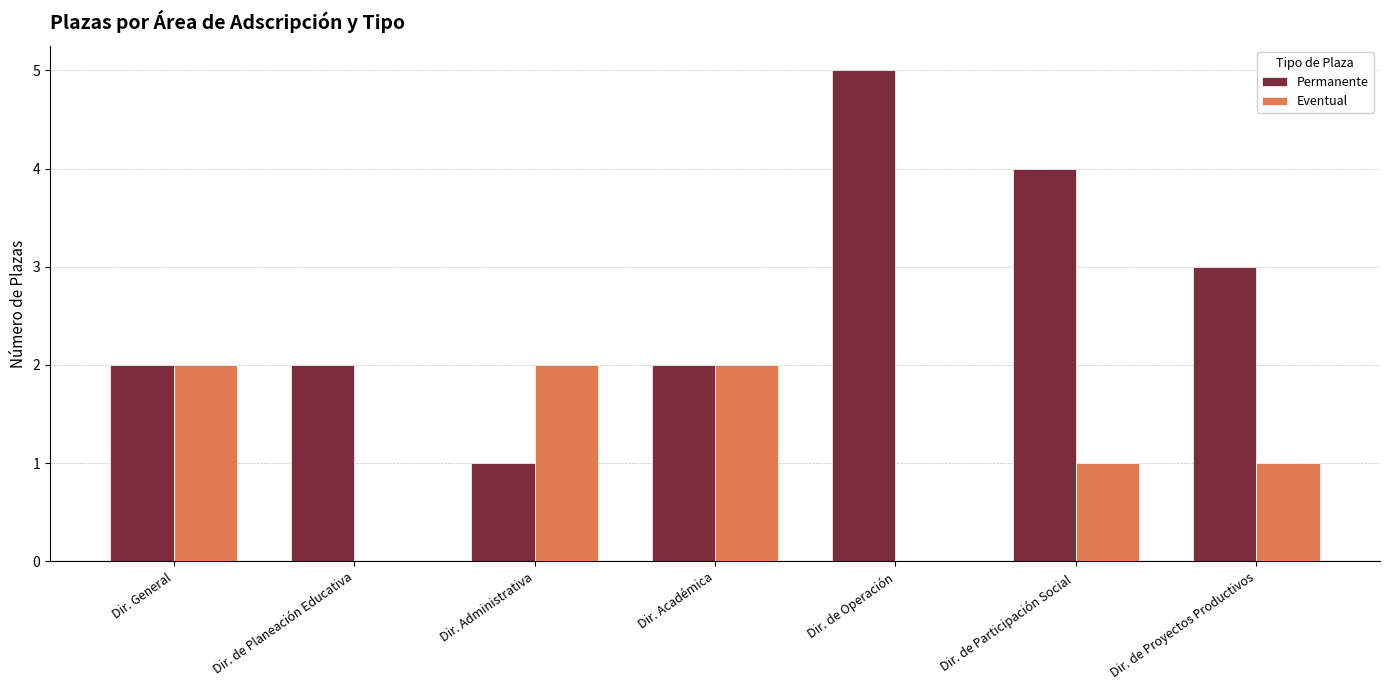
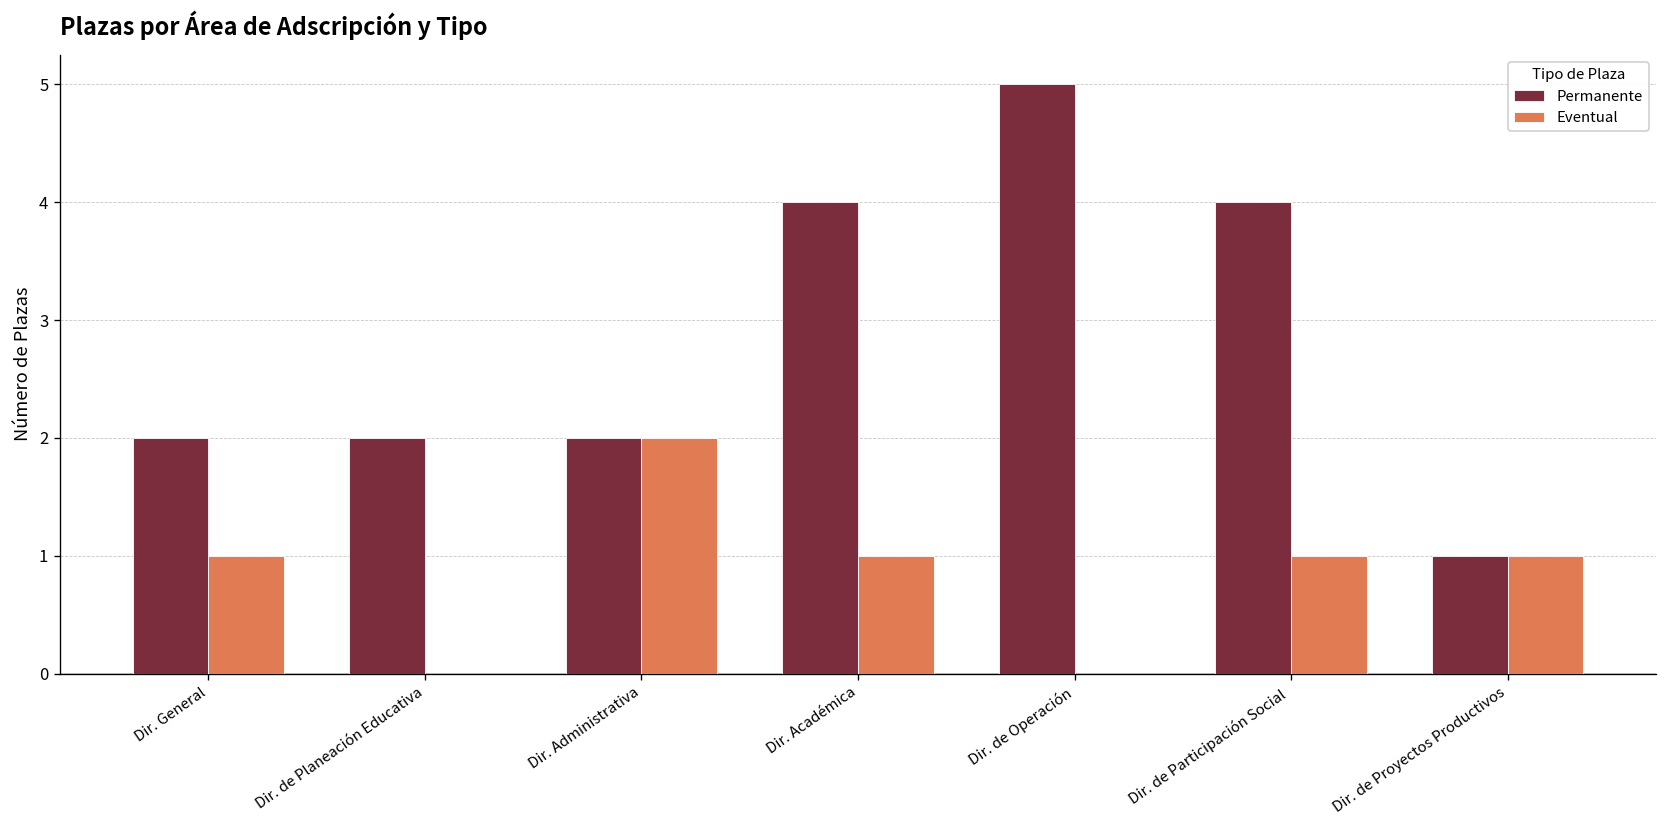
  {
    "Permanente": {
      "Dir. General": 2,
      "Dir. de Planeación Educativa": 2,
-     "Dir. Administrativa": 1,
-     "Dir. Académica": 2,
+     "Dir. Administrativa": 2,
+     "Dir. Académica": 4,
      "Dir. de Operación": 5,
      "Dir. de Participación Social": 4,
-     "Dir. de Proyectos Productivos": 3
+     "Dir. de Proyectos Productivos": 1
    },
    "Eventual": {
-     "Dir. General": 2,
+     "Dir. General": 1,
      "Dir. de Planeación Educativa": 0,
      "Dir. Administrativa": 2,
-     "Dir. Académica": 2,
+     "Dir. Académica": 1,
      "Dir. de Operación": 0,
      "Dir. de Participación Social": 1,
      "Dir. de Proyectos Productivos": 1
    }
  }
